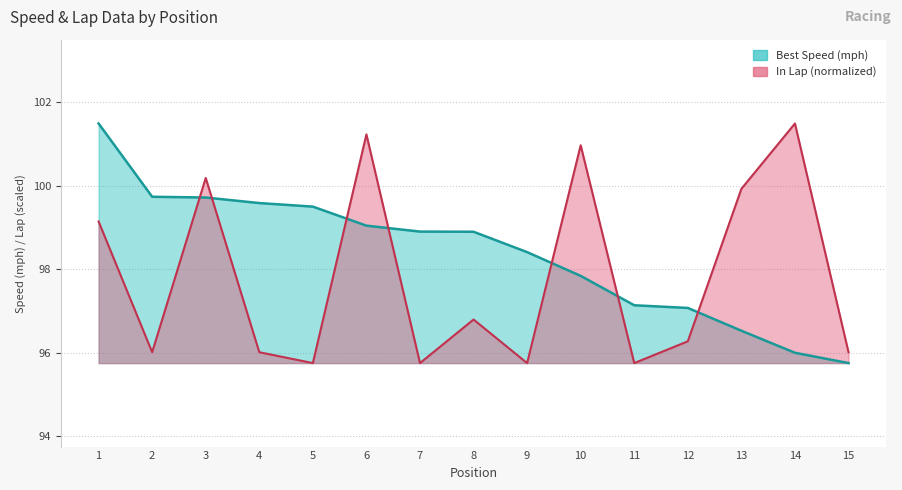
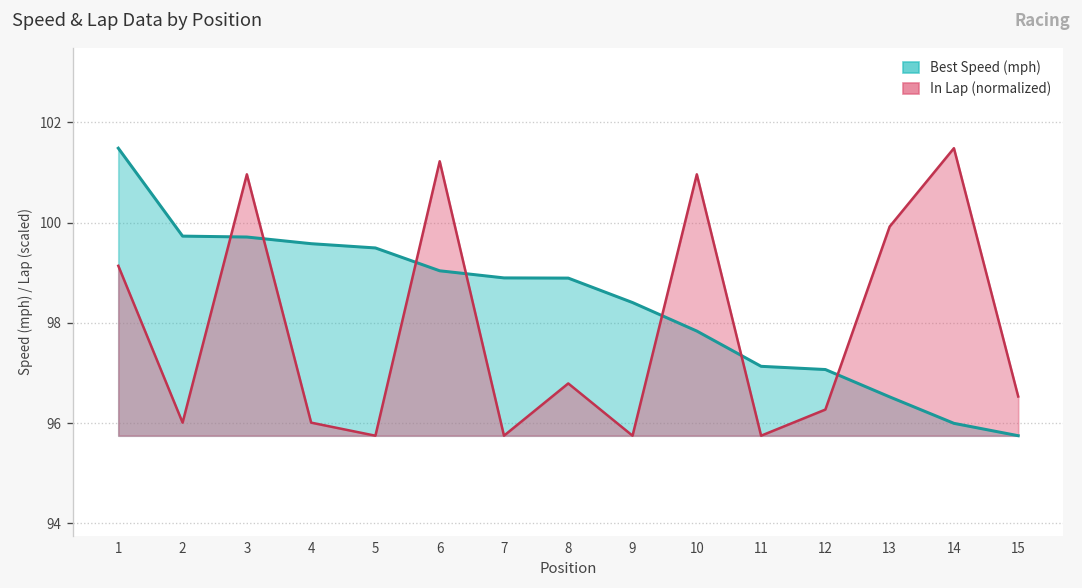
  {
    "In Lap (normalized)": {
      "1": 99.1,
      "2": 96.0,
-     "3": 100.2,
+     "3": 101.0,
      "4": 96.0,
      "5": 95.7,
      "6": 101.2,
      "7": 95.7,
      "8": 96.8,
      "9": 95.7,
      "10": 101.0,
      "11": 95.7,
      "12": 96.3,
      "13": 99.9,
      "14": 101.5,
-     "15": 96.0
+     "15": 96.5
    }
  }
